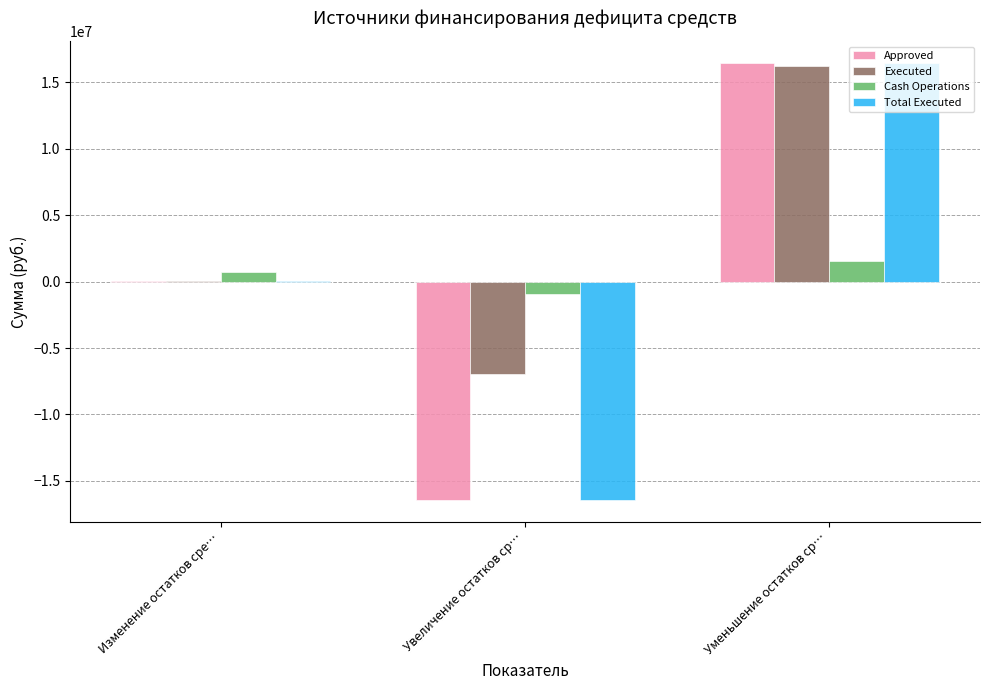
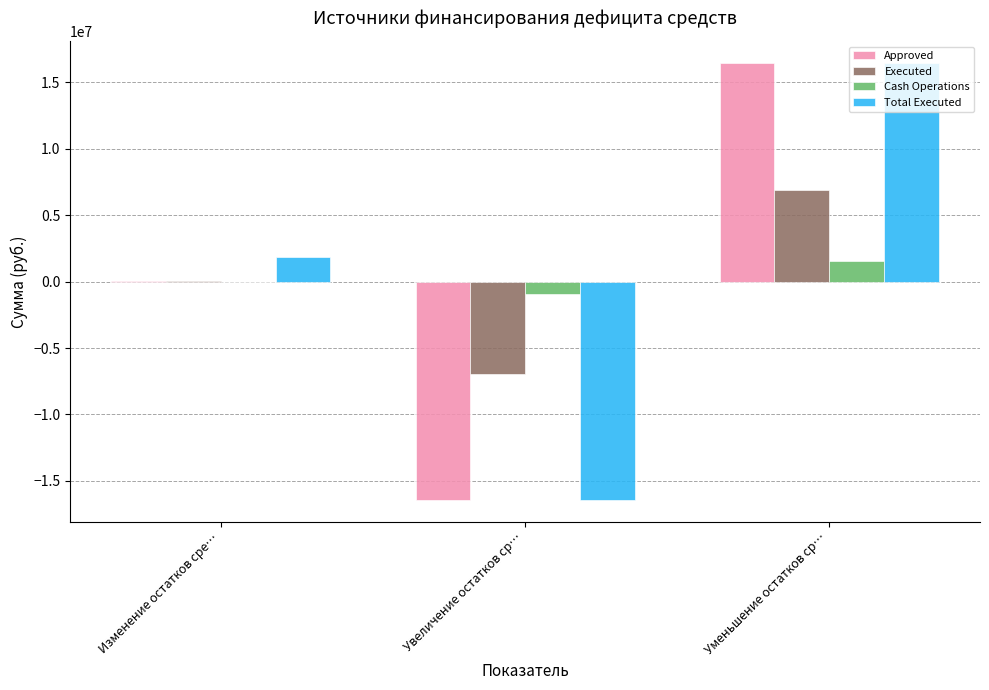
  {
    "Approved": {
      "Увеличение остатков ср…": -16400000,
      "Уменьшение остатков ср…": 16500000
    },
    "Executed": {
      "Увеличение остатков ср…": -7000000,
-     "Уменьшение остатков ср…": 16200000
+     "Уменьшение остатков ср…": 6900000
    },
    "Cash Operations": {
-     "Изменение остатков сре…": 800000,
+     "Изменение остатков сре…": 0,
      "Увеличение остатков ср…": -1000000,
      "Уменьшение остатков ср…": 1600000
    },
    "Total Executed": {
-     "Изменение остатков сре…": 0,
+     "Изменение остатков сре…": 1800000,
      "Увеличение остатков ср…": -16400000
    }
  }
